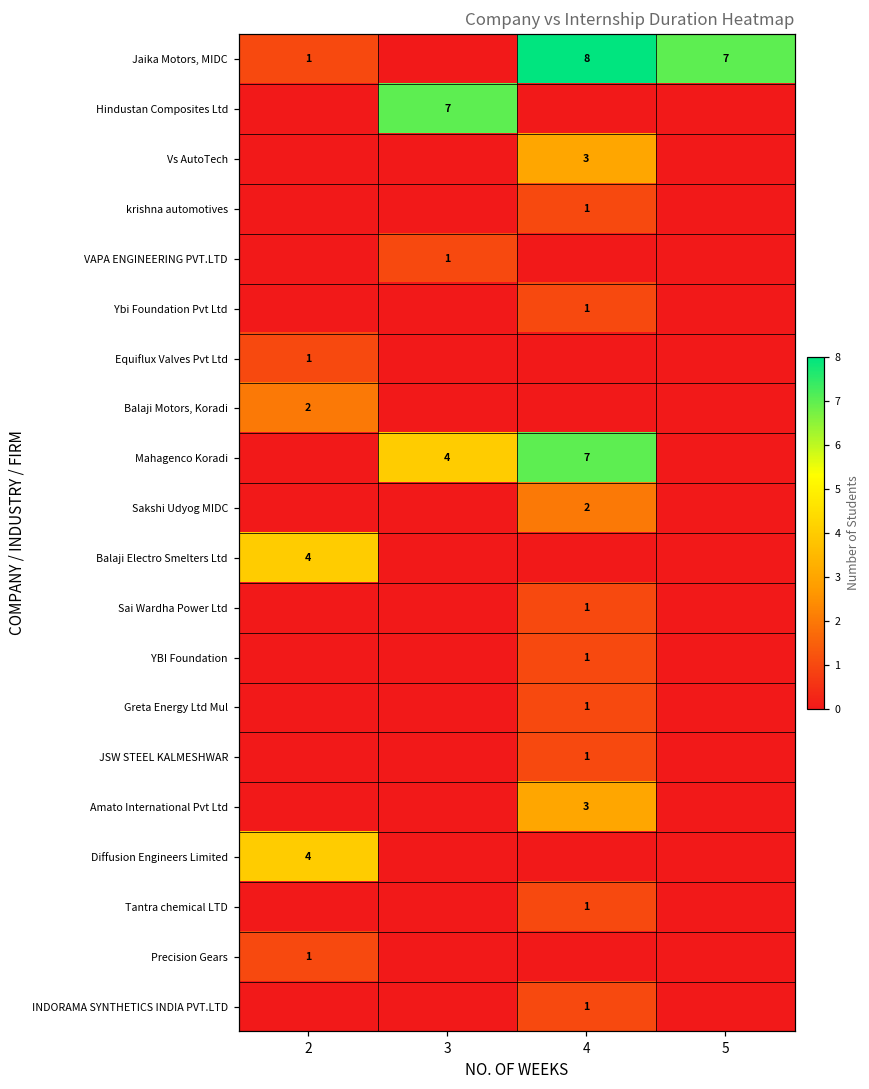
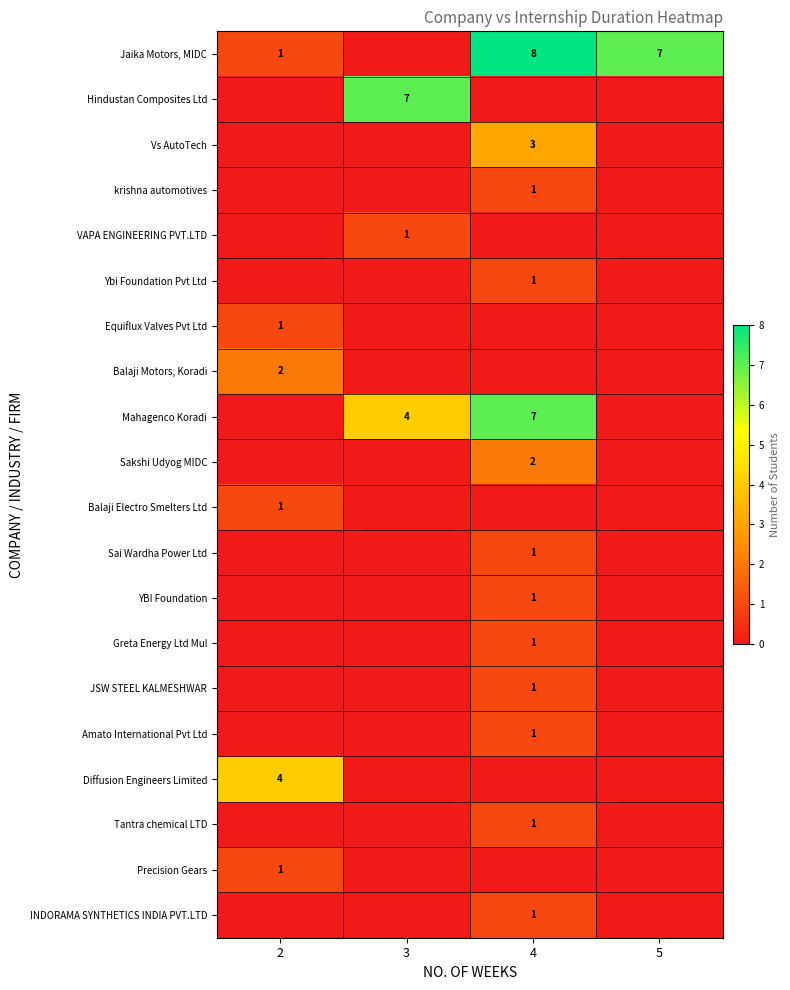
  {
    "Jaika Motors, MIDC": {
      "2": 1,
      "4": 8,
      "5": 7
    },
    "Hindustan Composites Ltd": {
      "3": 7
    },
    "Vs AutoTech": {
      "4": 3
    },
    "krishna automotives": {
      "4": 1
    },
    "VAPA ENGINEERING PVT.LTD": {
      "3": 1
    },
    "Ybi Foundation Pvt Ltd": {
      "4": 1
    },
    "Equiflux Valves Pvt Ltd": {
      "2": 1
    },
    "Balaji Motors, Koradi": {
      "2": 2
    },
    "Mahagenco Koradi": {
      "3": 4,
      "4": 7
    },
    "Sakshi Udyog MIDC": {
      "4": 2
    },
    "Balaji Electro Smelters Ltd": {
-     "2": 4
+     "2": 1
    },
    "Sai Wardha Power Ltd": {
      "4": 1
    },
    "YBI Foundation": {
      "4": 1
    },
    "Greta Energy Ltd Mul": {
      "4": 1
    },
    "JSW STEEL KALMESHWAR": {
      "4": 1
    },
    "Amato International Pvt Ltd": {
-     "4": 3
+     "4": 1
    },
    "Diffusion Engineers Limited": {
      "2": 4
    },
    "Tantra chemical LTD": {
      "4": 1
    },
    "Precision Gears": {
      "2": 1
    },
    "INDORAMA SYNTHETICS INDIA PVT.LTD": {
      "4": 1
    }
  }
